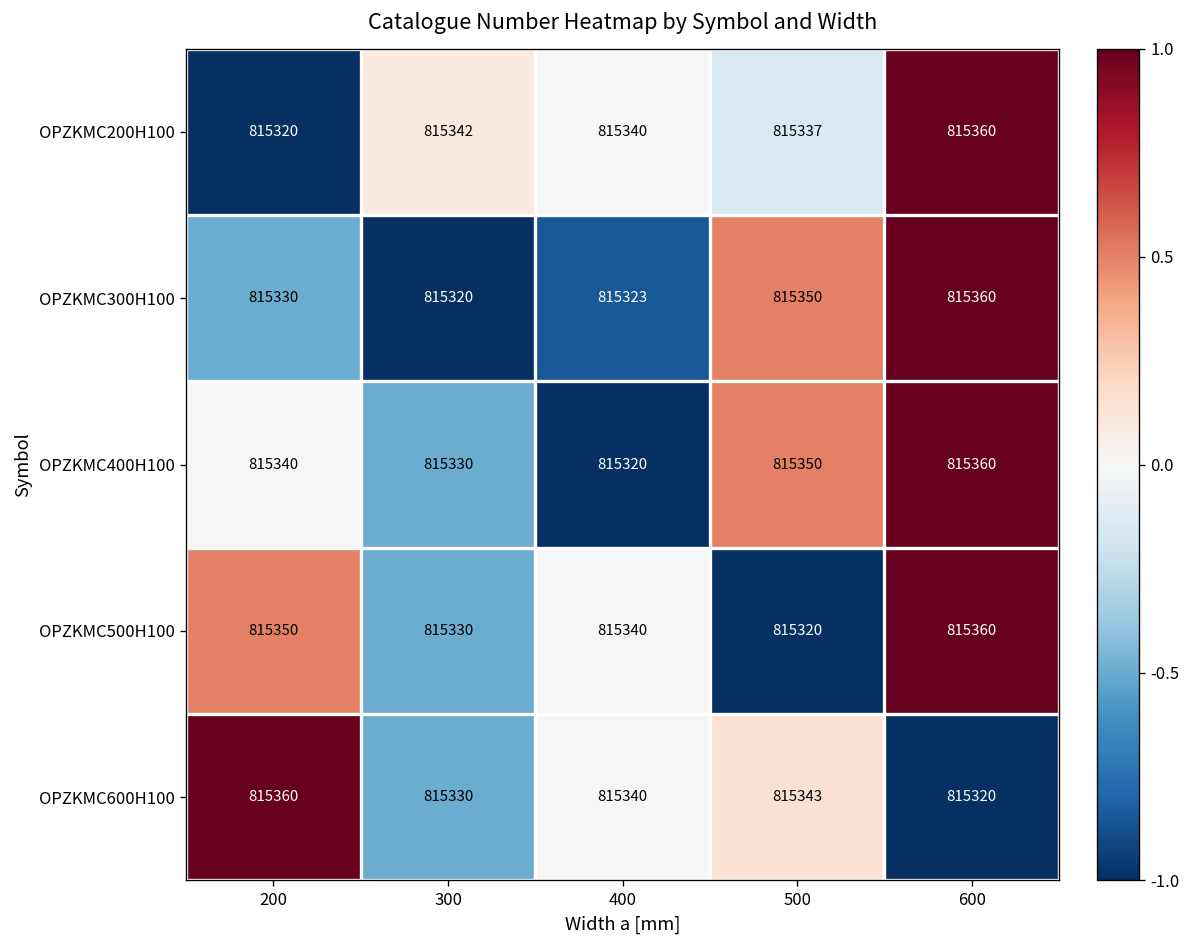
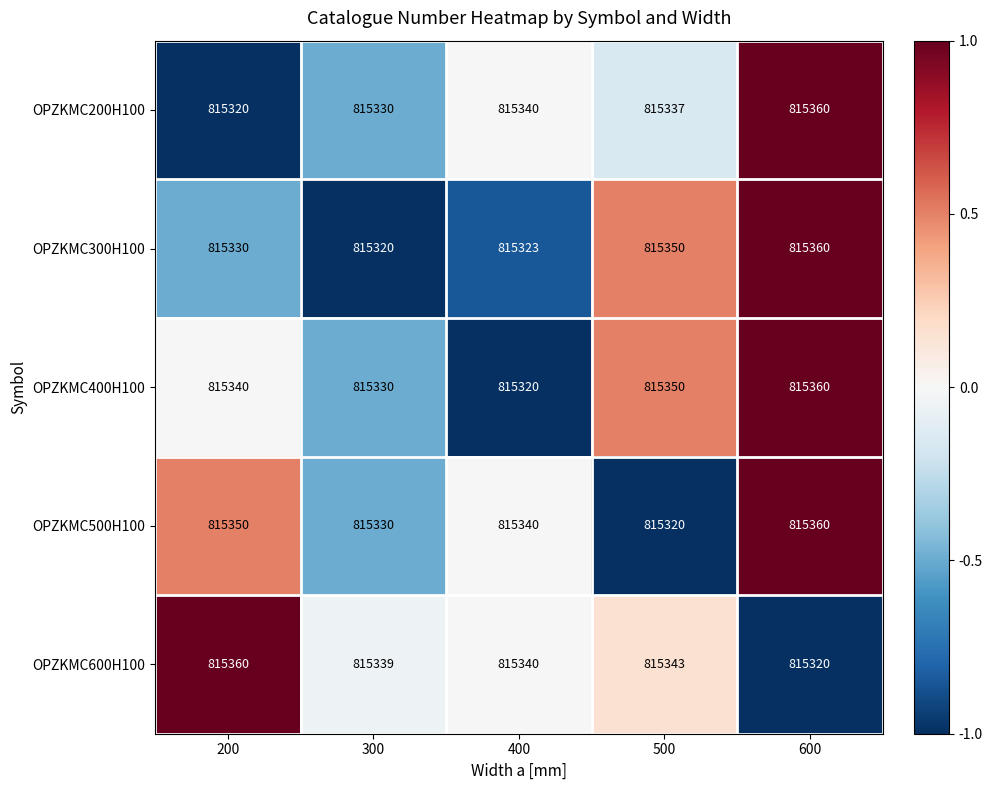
  {
    "OPZKMC200H100": {
      "200": 815320,
-     "300": 815342,
+     "300": 815330,
      "400": 815340,
      "500": 815337,
      "600": 815360
    },
    "OPZKMC300H100": {
      "200": 815330,
      "300": 815320,
      "400": 815323,
      "500": 815350,
      "600": 815360
    },
    "OPZKMC400H100": {
      "200": 815340,
      "300": 815330,
      "400": 815320,
      "500": 815350,
      "600": 815360
    },
    "OPZKMC500H100": {
      "200": 815350,
      "300": 815330,
      "400": 815340,
      "500": 815320,
      "600": 815360
    },
    "OPZKMC600H100": {
      "200": 815360,
-     "300": 815330,
+     "300": 815339,
      "400": 815340,
      "500": 815343,
      "600": 815320
    }
  }
